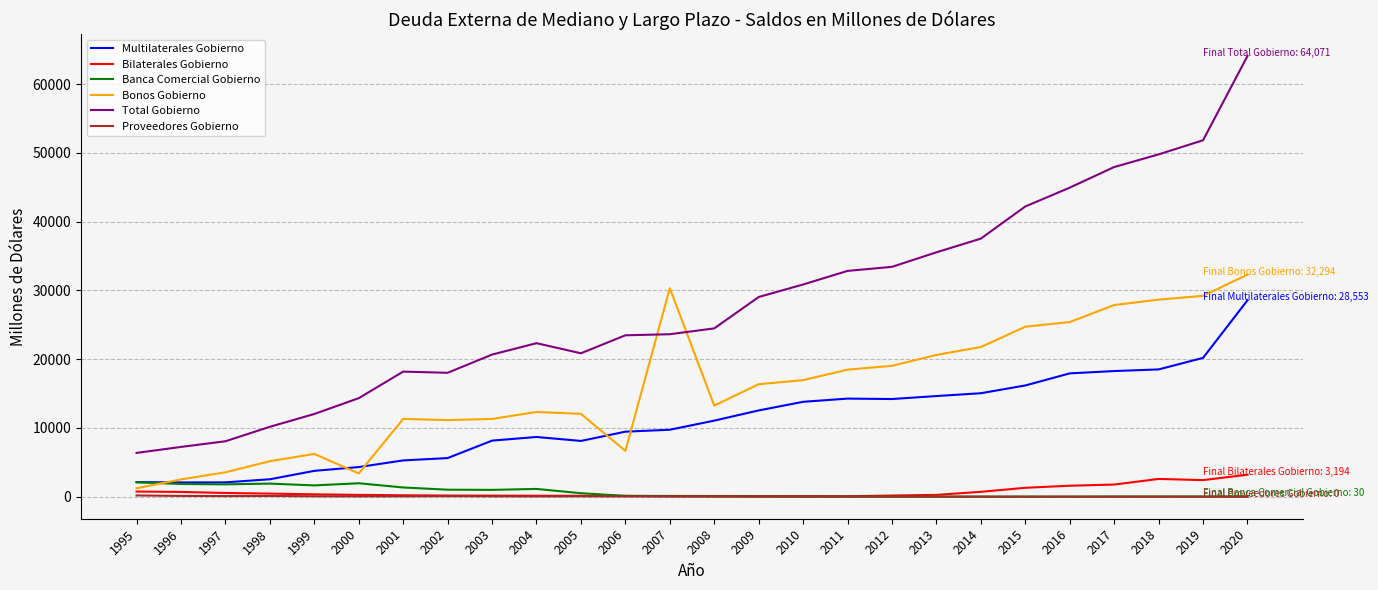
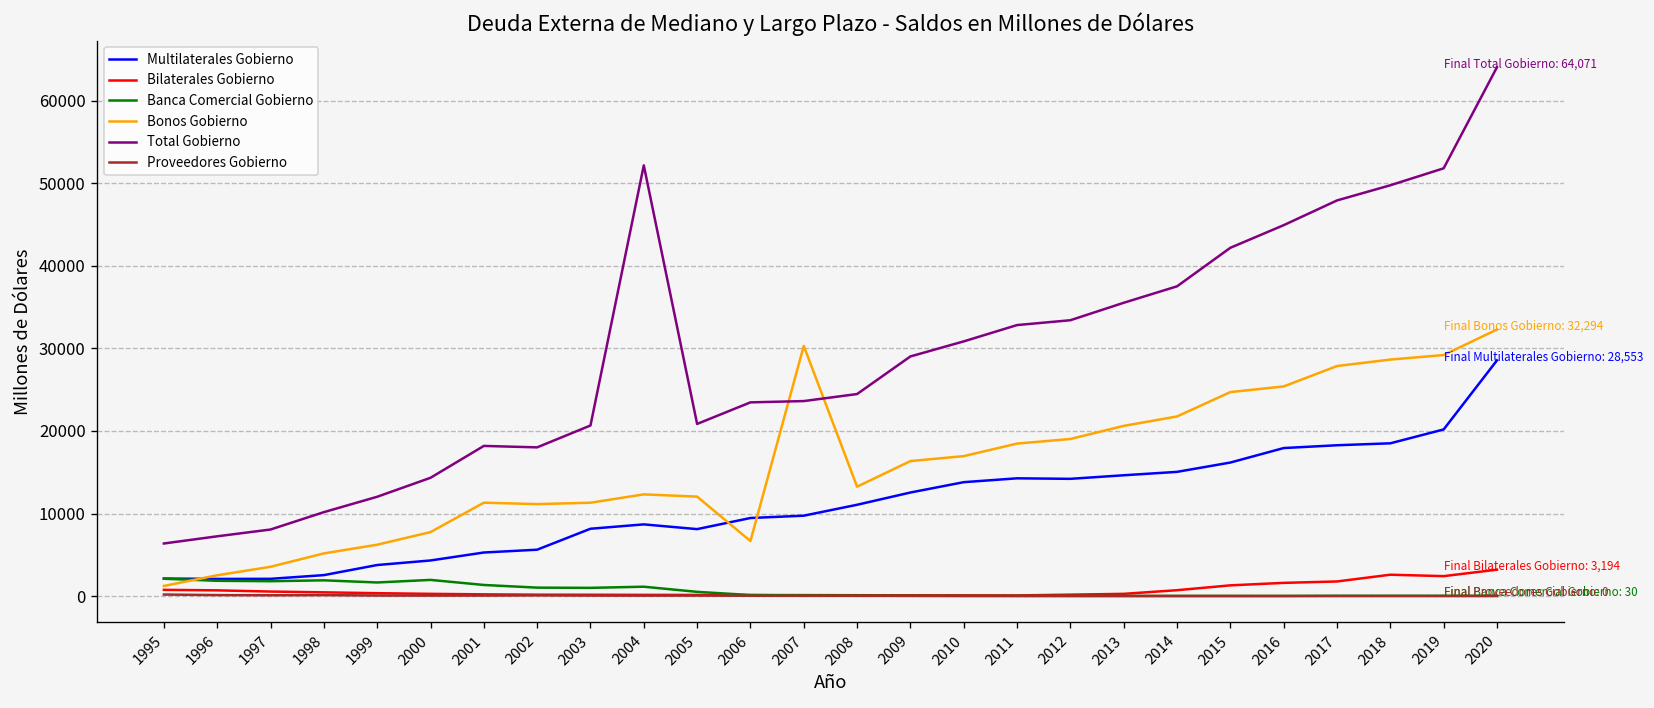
  {
    "Multilaterales Gobierno": {
      "1998": "3000",
      "1999": "4000",
      "2000": "4000",
      "2001": "5000",
      "2002": "6000",
      "2003": "8000",
      "2004": "9000",
      "2005": "8000",
      "2006": "9000",
      "2007": "10000",
      "2008": "11000",
      "2009": "13000",
      "2010": "14000",
      "2011": "14000",
      "2012": "14000",
      "2013": "15000",
      "2014": "15000",
      "2015": "16000",
      "2016": "18000",
      "2017": "18000",
      "2018": "19000",
      "2019": "20000"
    },
    "Bilaterales Gobierno": {
      "2020": "3,194"
    },
    "Banca Comercial Gobierno": {
      "1998": "2000",
      "1999": "2000",
      "2000": "2000",
      "2001": "1000",
      "2002": "1000",
      "2003": "1000",
      "2004": "1000",
      "2005": "1000"
    },
    "Bonos Gobierno": {
      "1995": "1000",
      "1996": "3000",
      "1997": "4000",
      "1998": "5000",
      "1999": "6000",
-     "2000": "3000",
+     "2000": "8000",
      "2001": "11000",
      "2002": "11000",
      "2003": "11000",
      "2004": "12000",
      "2005": "12000",
      "2006": "7000",
      "2007": "30000",
      "2008": "13000",
      "2009": "16000",
      "2010": "17000",
      "2011": "18000",
      "2012": "19000",
      "2013": "21000",
      "2014": "22000",
      "2015": "25000",
      "2016": "25000",
      "2017": "28000",
      "2018": "29000"
    },
    "Total Gobierno": {
      "1995": "6000",
      "1996": "7000",
      "1997": "8000",
      "1998": "10000",
      "1999": "12000",
      "2000": "14000",
      "2001": "18000",
      "2002": "18000",
      "2003": "21000",
-     "2004": "22000",
+     "2004": "52000",
      "2005": "21000",
      "2006": "23000",
      "2007": "24000",
      "2008": "24000",
      "2009": "29000",
      "2010": "31000",
      "2011": "33000",
      "2012": "33000",
      "2013": "36000",
      "2014": "38000",
      "2015": "42000",
      "2016": "45000",
      "2017": "48000",
      "2018": "50000",
      "2019": "52000"
    },
    "Proveedores Gobierno": {
      "1995": "0",
      "1996": "0",
      "1997": "0"
    }
  }
